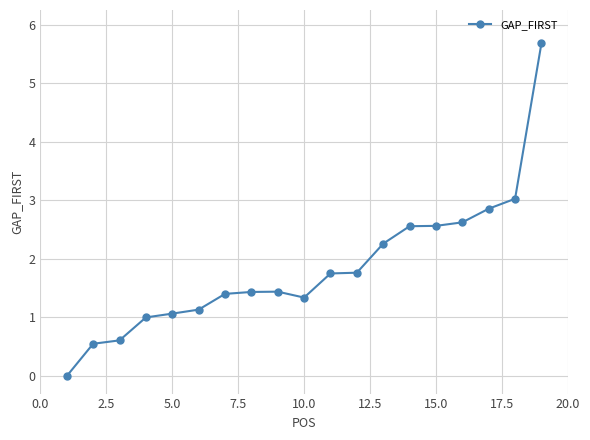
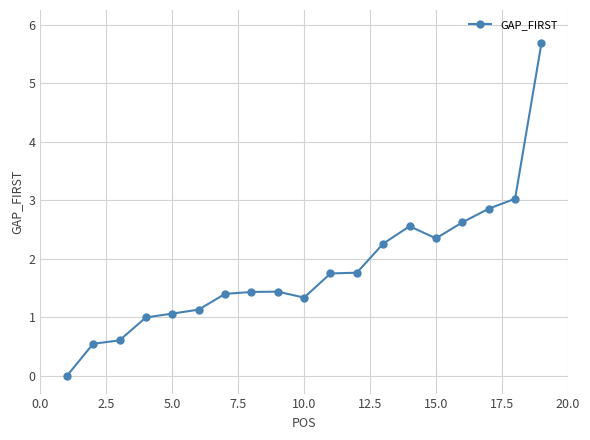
  {
    "5.0": 1.1,
    "10.0": 1.3,
-   "15.0": 2.6
+   "15.0": 2.4
  }
